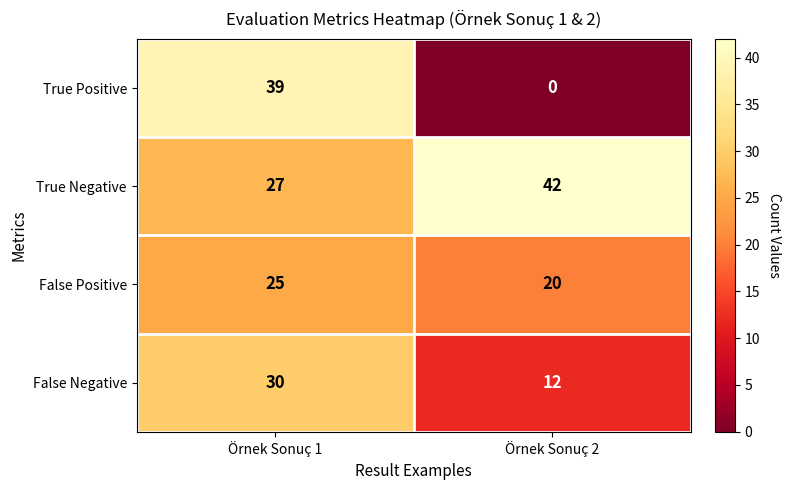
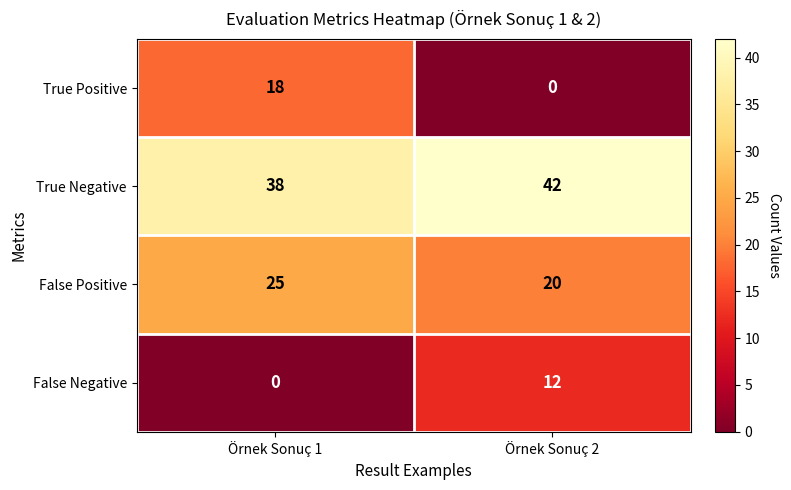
  {
    "True Positive": {
-     "Örnek Sonuç 1": 39,
+     "Örnek Sonuç 1": 18,
      "Örnek Sonuç 2": 0
    },
    "True Negative": {
-     "Örnek Sonuç 1": 27,
+     "Örnek Sonuç 1": 38,
      "Örnek Sonuç 2": 42
    },
    "False Positive": {
      "Örnek Sonuç 1": 25,
      "Örnek Sonuç 2": 20
    },
    "False Negative": {
-     "Örnek Sonuç 1": 30,
+     "Örnek Sonuç 1": 0,
      "Örnek Sonuç 2": 12
    }
  }
